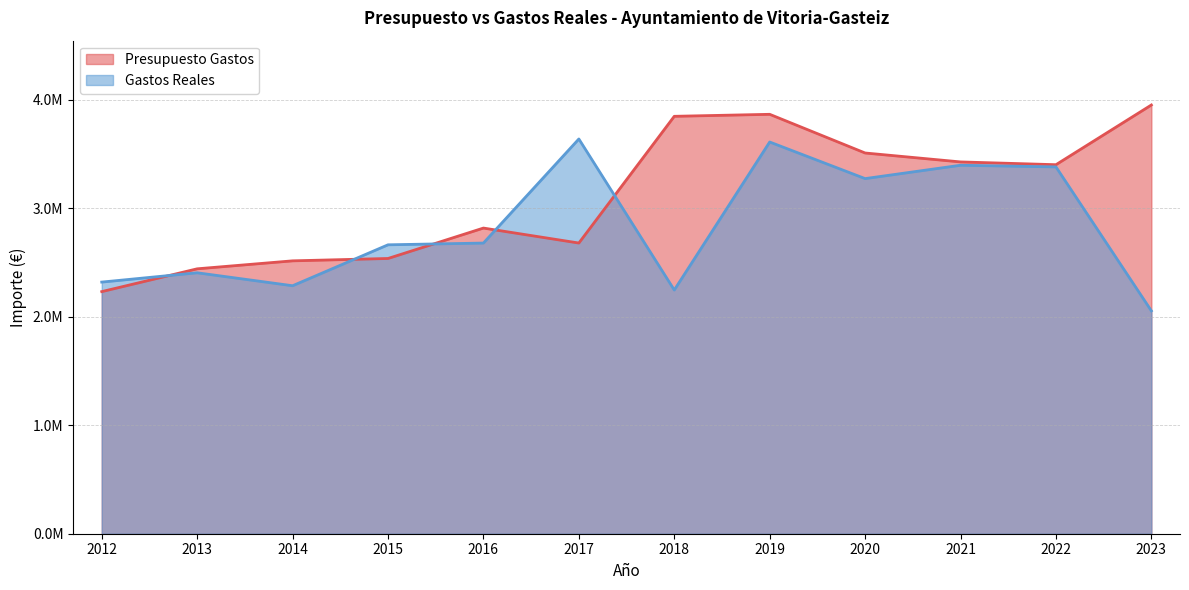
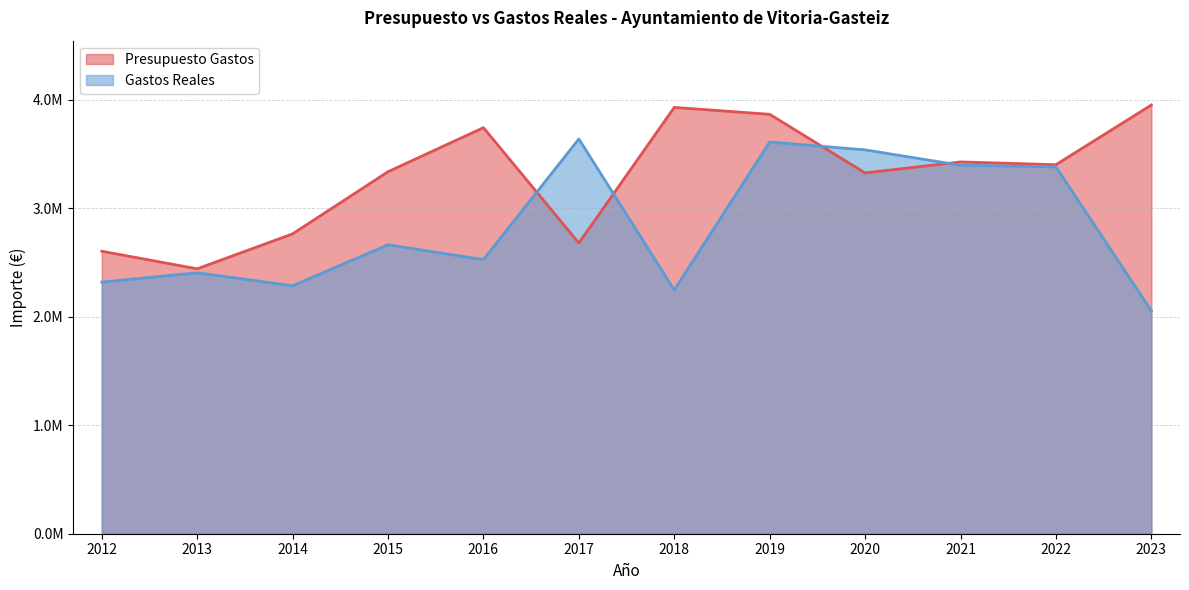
  {
    "Presupuesto Gastos": {
-     "2012": 2230000,
+     "2012": 2600000,
      "2013": 2440000,
-     "2014": 2510000,
-     "2015": 2540000,
-     "2016": 2820000,
+     "2014": 2760000,
+     "2015": 3340000,
+     "2016": 3740000,
      "2017": 2680000,
-     "2018": 3850000,
+     "2018": 3930000,
      "2019": 3860000,
-     "2020": 3510000,
+     "2020": 3320000,
      "2021": 3430000,
      "2023": 3950000
    },
    "Gastos Reales": {
      "2012": 2320000,
      "2013": 2400000,
      "2014": 2280000,
      "2015": 2660000,
-     "2016": 2680000,
+     "2016": 2530000,
      "2017": 3640000,
      "2018": 2250000,
      "2019": 3610000,
-     "2020": 3270000,
+     "2020": 3540000,
      "2021": 3400000,
      "2023": 2050000
    }
  }
